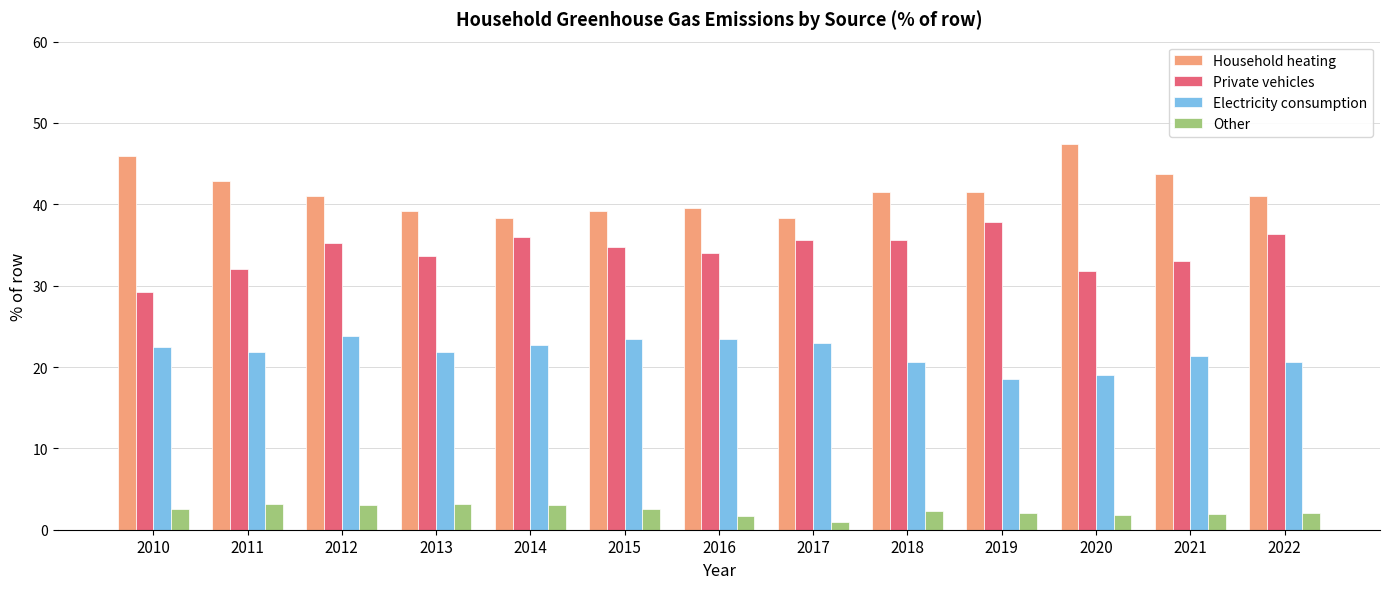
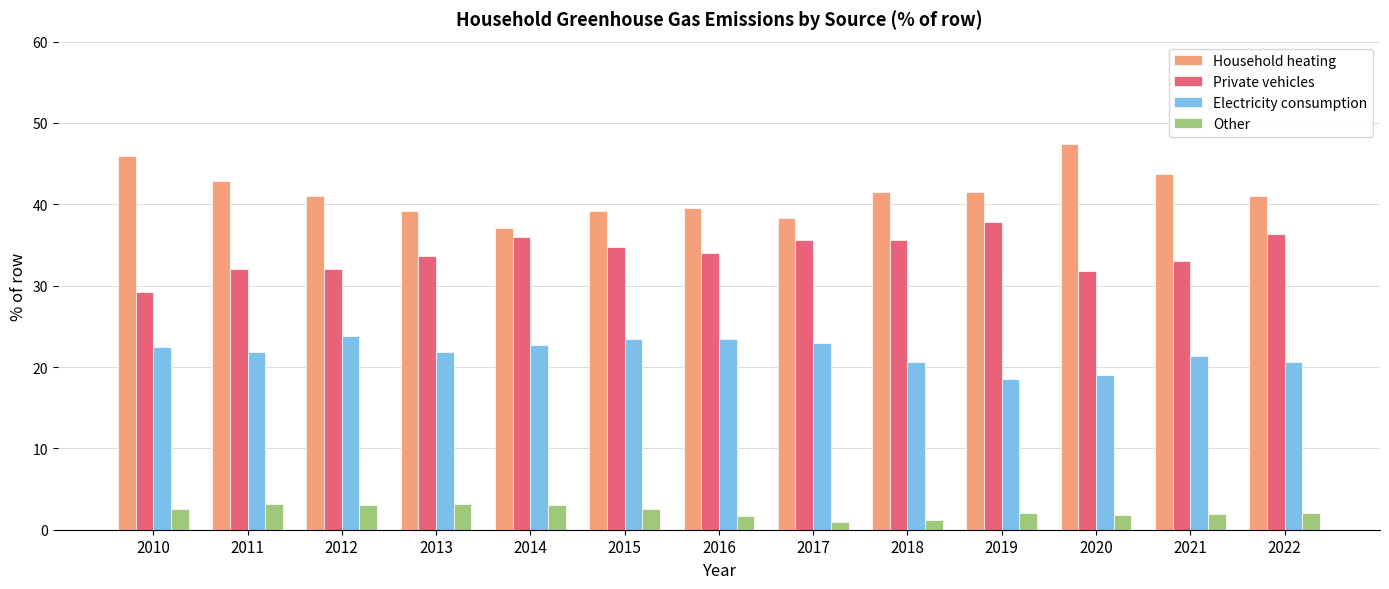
  {
    "Household heating": {
      "2010": 46,
      "2011": 43,
      "2012": 41,
      "2013": 39,
-     "2014": 38,
+     "2014": 37,
      "2015": 39,
      "2016": 40,
      "2017": 38,
      "2018": 42,
      "2019": 42,
      "2020": 47,
      "2021": 44,
      "2022": 41
    },
    "Private vehicles": {
      "2010": 29,
      "2011": 32,
-     "2012": 35,
+     "2012": 32,
      "2013": 34,
      "2014": 36,
      "2015": 35,
      "2016": 34,
      "2017": 36,
      "2018": 36,
      "2019": 38,
      "2020": 32,
      "2021": 33,
      "2022": 36
    },
    "Electricity consumption": {
      "2010": 22,
      "2011": 22,
      "2012": 24,
      "2013": 22,
      "2014": 23,
      "2015": 24,
      "2016": 23,
      "2017": 23,
      "2018": 21,
      "2019": 19,
      "2020": 19,
      "2021": 21,
      "2022": 21
    },
    "Other": {
      "2010": 3,
      "2011": 3,
      "2012": 3,
      "2013": 3,
      "2014": 3,
      "2015": 3,
      "2016": 2,
      "2017": 1,
-     "2018": 2,
+     "2018": 1,
      "2019": 2,
      "2020": 2,
      "2021": 2,
      "2022": 2
    }
  }
